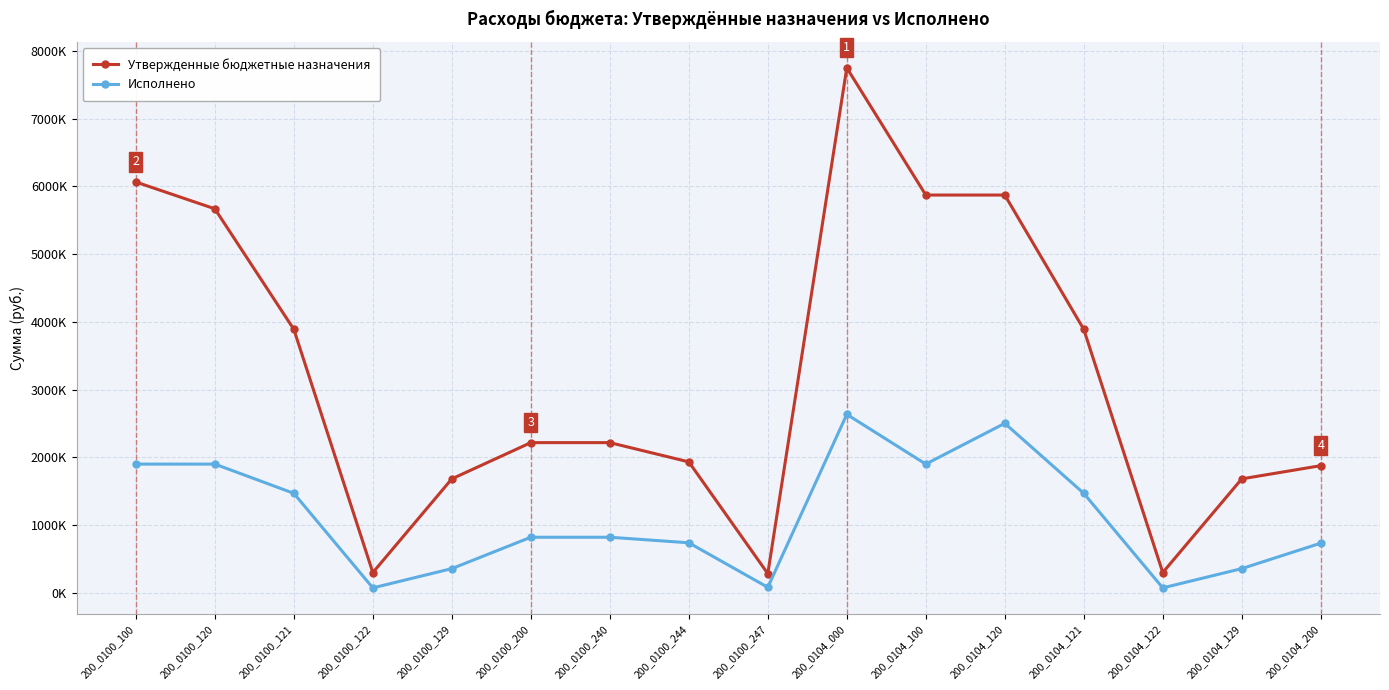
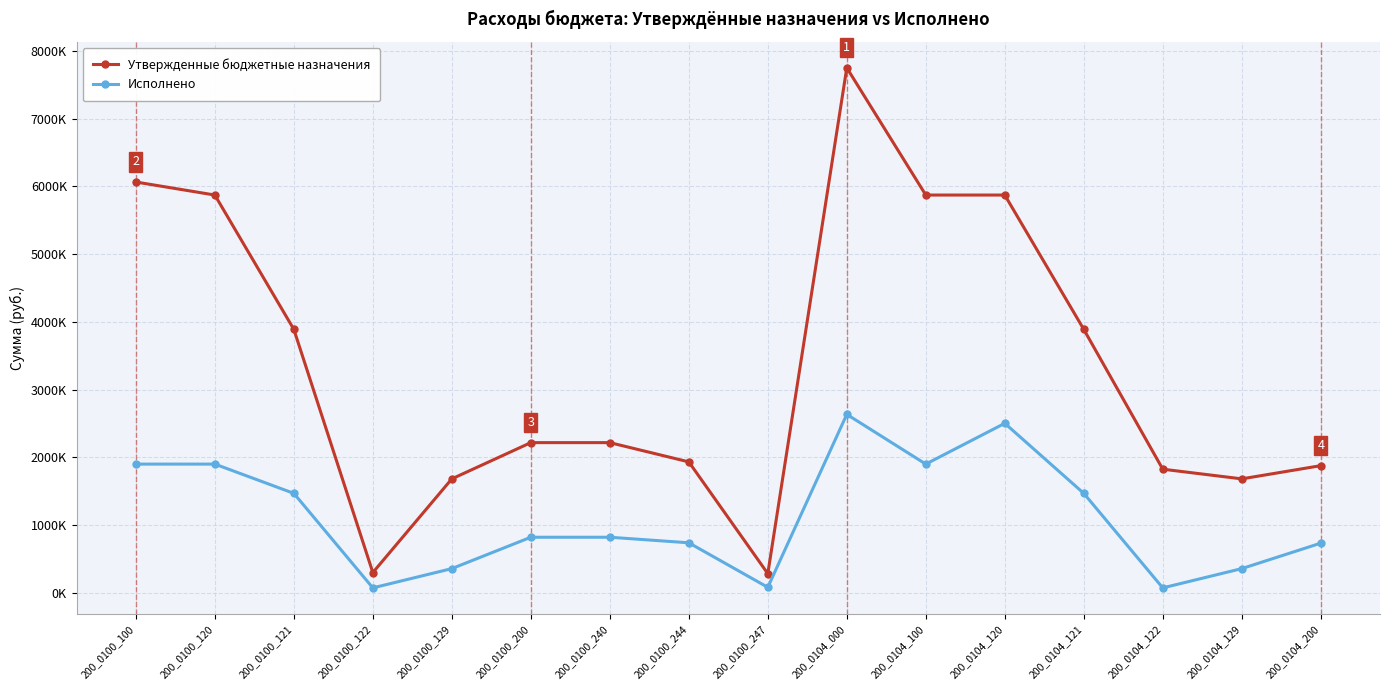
  {
    "Утвержденные бюджетные назначения": {
-     "200_0100_120": 5700000,
+     "200_0100_120": 5900000,
      "200_0100_121": 3900000,
      "200_0100_122": 300000,
      "200_0100_129": 1700000,
      "200_0100_240": 2200000,
      "200_0100_244": 1900000,
      "200_0100_247": 300000,
      "200_0104_100": 5900000,
      "200_0104_120": 5900000,
      "200_0104_121": 3900000,
-     "200_0104_122": 300000,
+     "200_0104_122": 1800000,
      "200_0104_129": 1700000
    },
    "Исполнено": {
      "200_0100_100": 1900000,
      "200_0100_120": 1900000,
      "200_0100_121": 1500000,
      "200_0100_122": 100000,
      "200_0100_129": 400000,
      "200_0100_200": 800000,
      "200_0100_240": 800000,
      "200_0100_244": 700000,
      "200_0100_247": 100000,
      "200_0104_000": 2600000,
      "200_0104_100": 1900000,
      "200_0104_120": 2500000,
      "200_0104_121": 1500000,
      "200_0104_122": 100000,
      "200_0104_129": 400000,
      "200_0104_200": 700000
    }
  }
